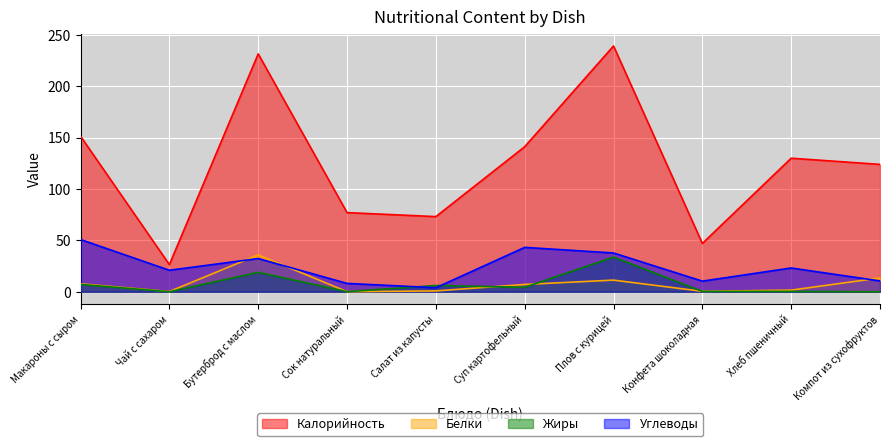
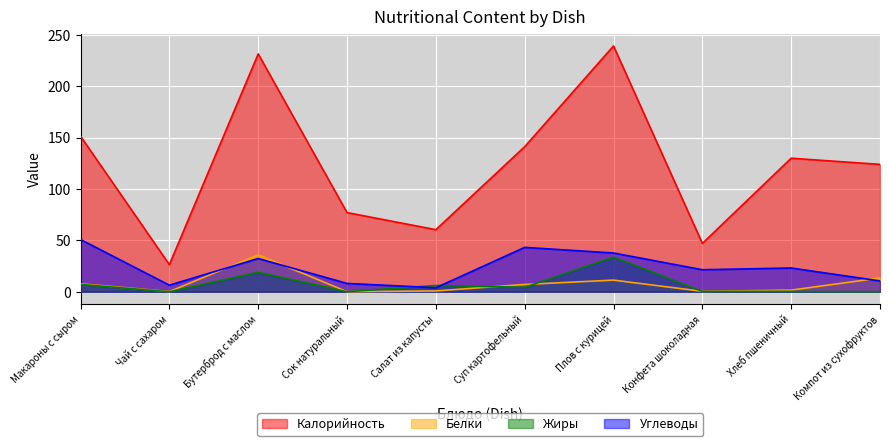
  {
    "Калорийность": {
      "Макароны с сыром": 151,
      "Чай с сахаром": 26,
      "Бутерброд с маслом": 231,
      "Сок натуральный": 77,
-     "Салат из капусты": 73,
+     "Салат из капусты": 60,
      "Суп картофельный": 141,
      "Плов с курицей": 239,
      "Конфета шоколадная": 47,
      "Хлеб пшеничный": 130,
      "Компот из сухофруктов": 124
    },
    "Белки": {
      "Бутерброд с маслом": 36,
      "Салат из капусты": 1,
      "Суп картофельный": 7,
      "Плов с курицей": 11,
      "Компот из сухофруктов": 13
    },
    "Жиры": {
      "Бутерброд с маслом": 19,
      "Суп картофельный": 4,
      "Плов с курицей": 34,
      "Компот из сухофруктов": 0
    },
    "Углеводы": {
      "Макароны с сыром": 51,
-     "Чай с сахаром": 21,
+     "Чай с сахаром": 6,
      "Бутерброд с маслом": 32,
      "Сок натуральный": 8,
      "Суп картофельный": 43,
      "Плов с курицей": 38,
-     "Конфета шоколадная": 10,
+     "Конфета шоколадная": 21,
      "Хлеб пшеничный": 23,
      "Компот из сухофруктов": 11
    }
  }
